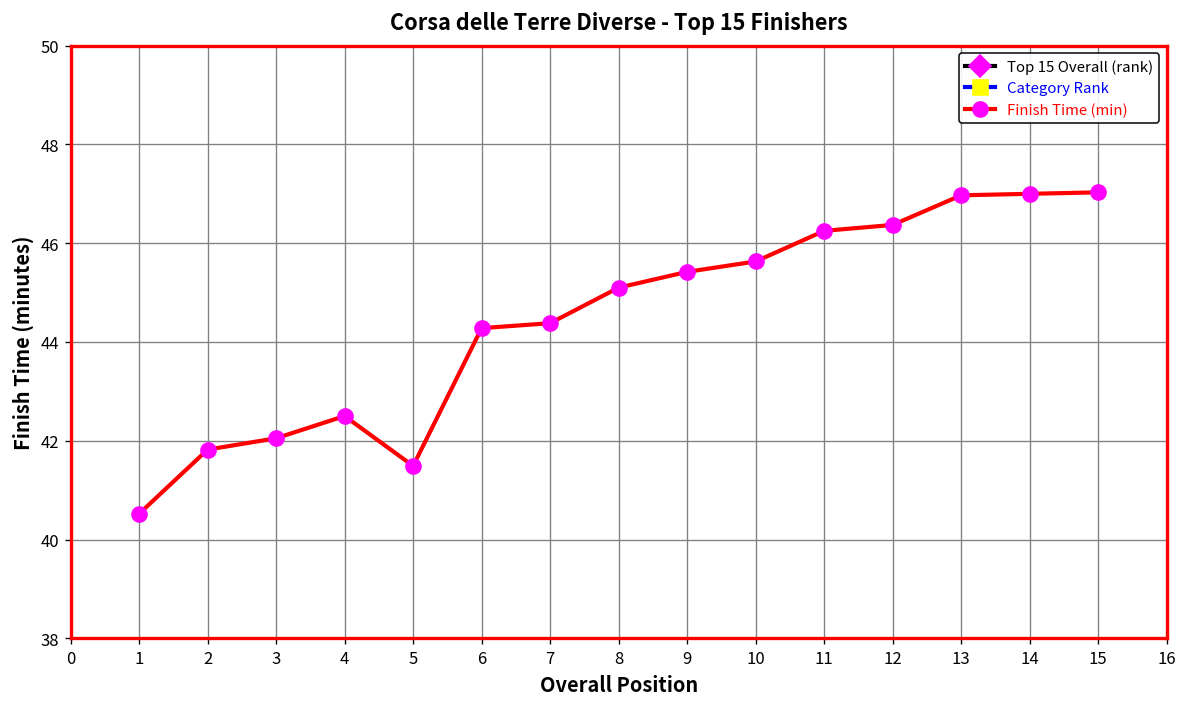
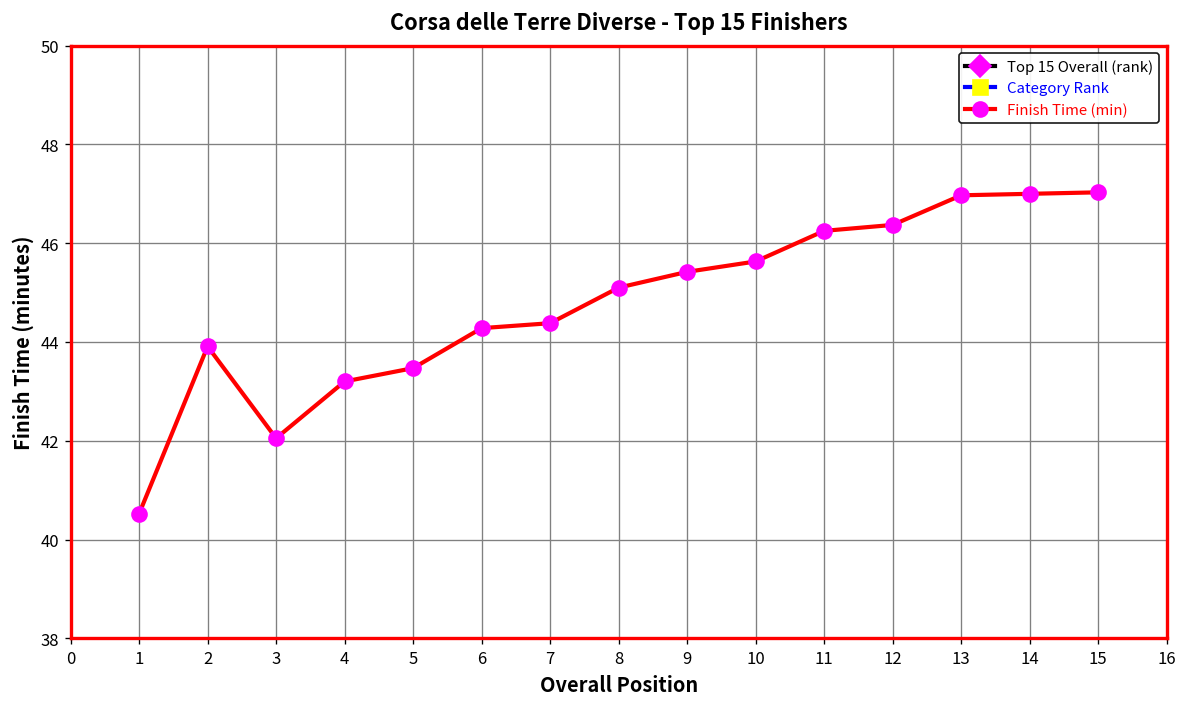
  {
    "Finish Time (min)": {
      "1": 40.5,
-     "2": 41.8,
+     "2": 43.9,
      "3": 42.1,
-     "4": 42.5,
-     "5": 41.5,
+     "4": 43.2,
+     "5": 43.5,
      "6": 44.3,
      "7": 44.4,
      "8": 45.1,
      "9": 45.4,
      "10": 45.6,
      "11": 46.3,
      "12": 46.4,
      "13": 47.0,
      "14": 47.0,
      "15": 47.0
    }
  }
